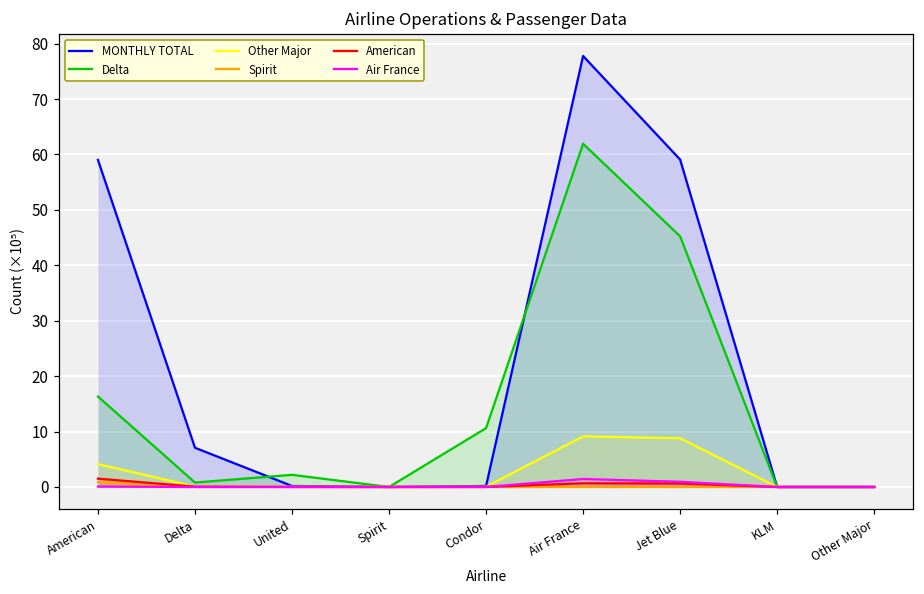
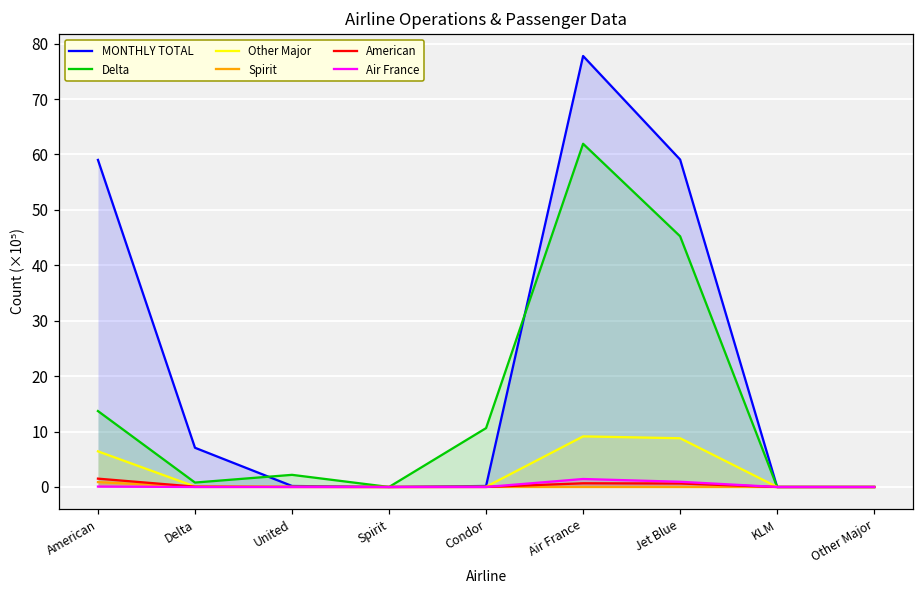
  {
    "MONTHLY TOTAL": {
      "American": 59,
      "Delta": 7,
      "Air France": 78,
      "Jet Blue": 59
    },
    "Delta": {
-     "American": 16,
+     "American": 14,
      "Delta": 1,
      "United": 2,
      "Condor": 11,
      "Air France": 62,
      "Jet Blue": 45
    },
    "Other Major": {
-     "American": 4,
+     "American": 6,
      "Air France": 9,
      "Jet Blue": 9
    },
    "Spirit": {
      "American": 1,
      "Air France": 0,
      "Jet Blue": 0
    },
    "American": {
      "American": 2,
      "Air France": 1
    },
    "Air France": {
      "American": 0,
      "Air France": 1
    }
  }
